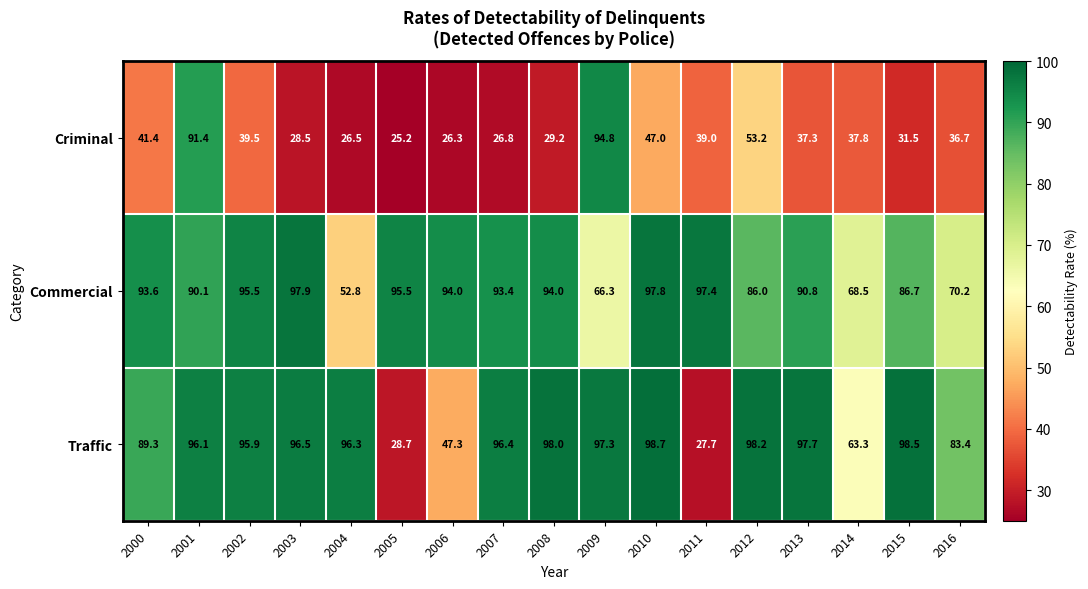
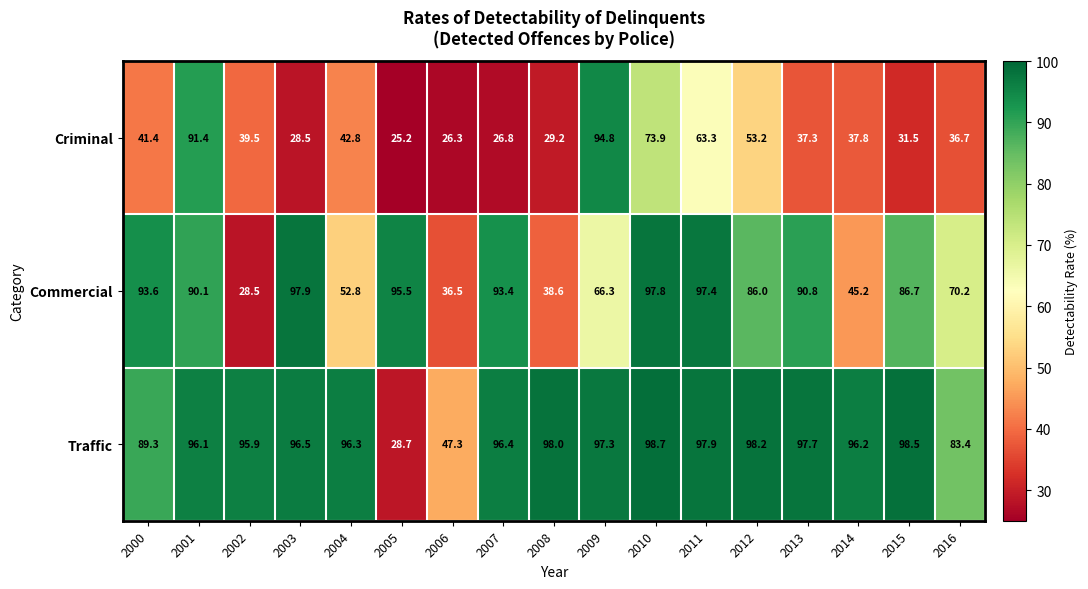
  {
    "Criminal": {
      "2000": 41.4,
      "2001": 91.4,
      "2002": 39.5,
      "2003": 28.5,
-     "2004": 26.5,
+     "2004": 42.8,
      "2005": 25.2,
      "2006": 26.3,
      "2007": 26.8,
      "2008": 29.2,
      "2009": 94.8,
-     "2010": 47.0,
-     "2011": 39.0,
+     "2010": 73.9,
+     "2011": 63.3,
      "2012": 53.2,
      "2013": 37.3,
      "2014": 37.8,
      "2015": 31.5,
      "2016": 36.7
    },
    "Commercial": {
      "2000": 93.6,
      "2001": 90.1,
-     "2002": 95.5,
+     "2002": 28.5,
      "2003": 97.9,
      "2004": 52.8,
      "2005": 95.5,
-     "2006": 94.0,
+     "2006": 36.5,
      "2007": 93.4,
-     "2008": 94.0,
+     "2008": 38.6,
      "2009": 66.3,
      "2010": 97.8,
      "2011": 97.4,
      "2012": 86.0,
      "2013": 90.8,
-     "2014": 68.5,
+     "2014": 45.2,
      "2015": 86.7,
      "2016": 70.2
    },
    "Traffic": {
      "2000": 89.3,
      "2001": 96.1,
      "2002": 95.9,
      "2003": 96.5,
      "2004": 96.3,
      "2005": 28.7,
      "2006": 47.3,
      "2007": 96.4,
      "2008": 98.0,
      "2009": 97.3,
      "2010": 98.7,
-     "2011": 27.7,
+     "2011": 97.9,
      "2012": 98.2,
      "2013": 97.7,
-     "2014": 63.3,
+     "2014": 96.2,
      "2015": 98.5,
      "2016": 83.4
    }
  }
